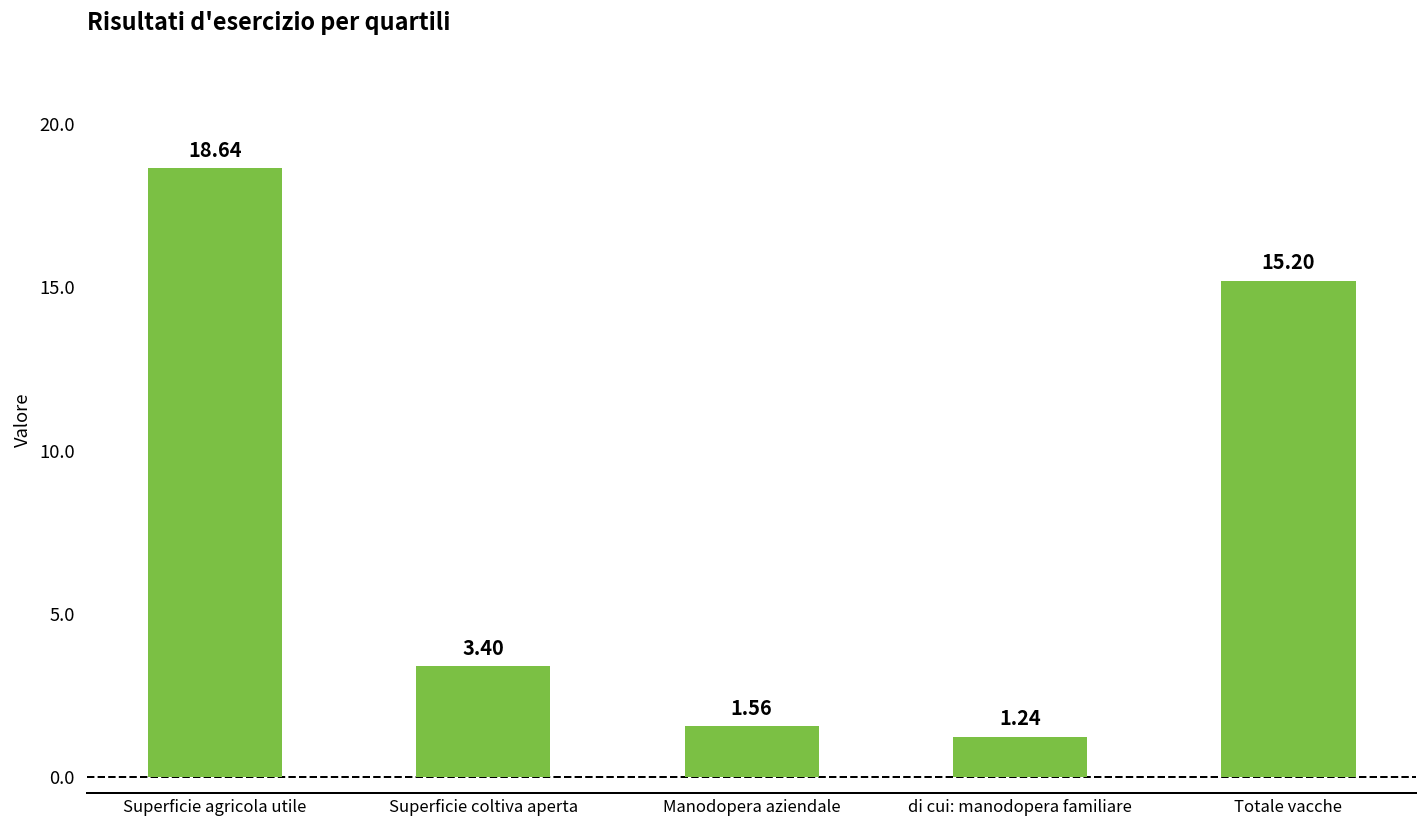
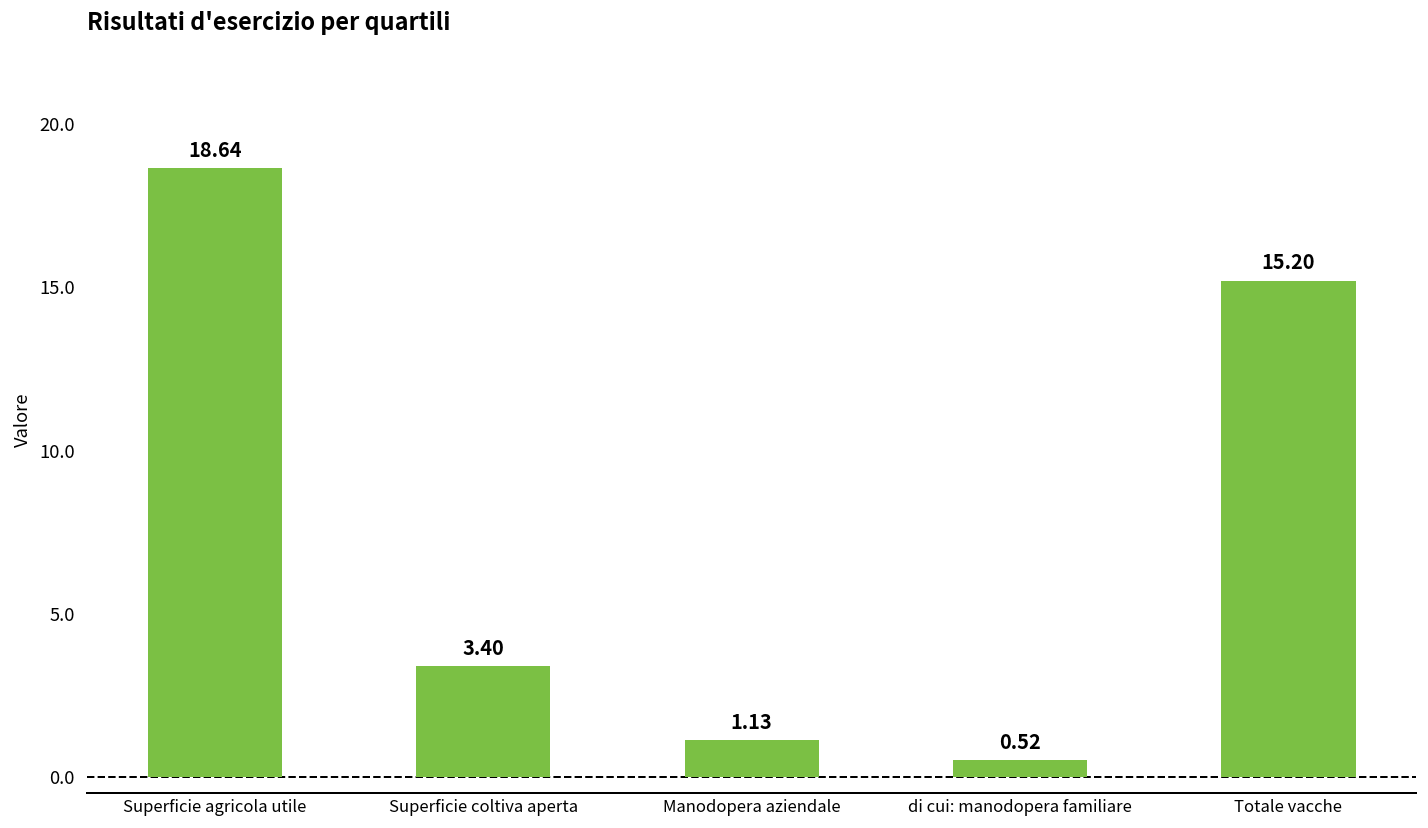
  {
    "Superficie agricola utile": 18.64,
    "Superficie coltiva aperta": 3.40,
-   "Manodopera aziendale": 1.56,
-   "di cui: manodopera familiare": 1.24,
+   "Manodopera aziendale": 1.13,
+   "di cui: manodopera familiare": 0.52,
    "Totale vacche": 15.20
  }
